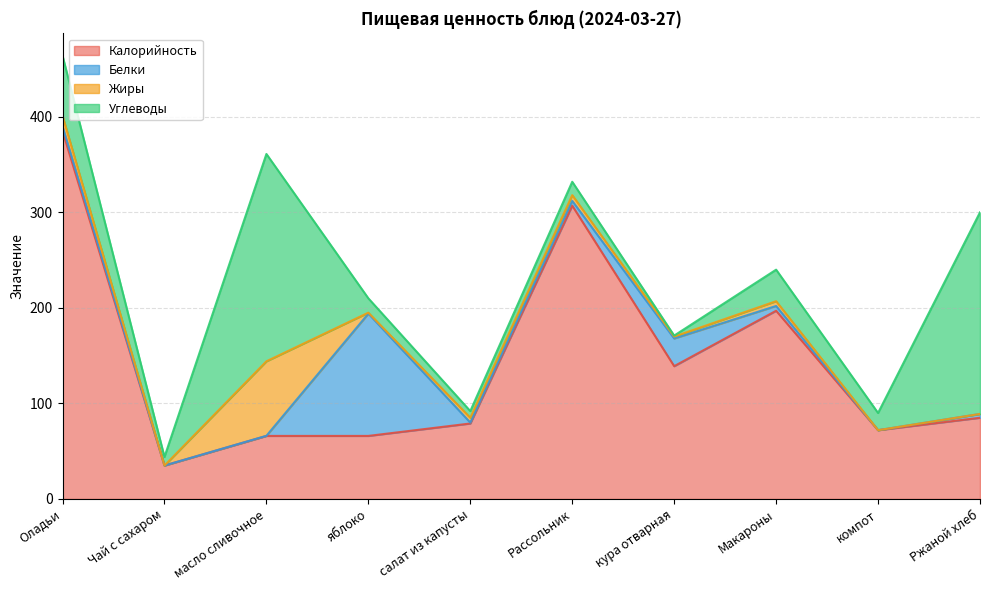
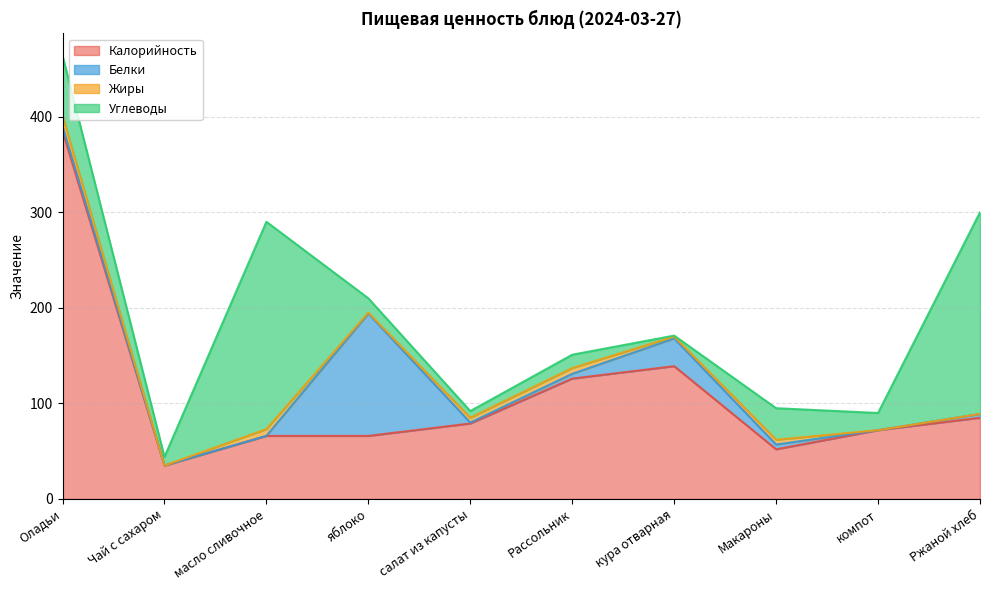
  {
    "Калорийность": {
      "Оладьи": 390,
      "яблоко": 70,
-     "Рассольник": 310,
+     "Рассольник": 130,
      "кура отварная": 140,
-     "Макароны": 200,
+     "Макароны": 50,
      "Ржаной хлеб": 90
    },
    "Белки": {
      "Оладьи": 10,
      "Рассольник": 10,
      "Макароны": 10
    },
    "Жиры": {
      "Оладьи": 10,
-     "масло сливочное": 80,
+     "масло сливочное": 10,
      "салат из капусты": 10,
      "Рассольник": 10,
      "Макароны": 10
    },
    "Углеводы": {
      "Оладьи": 60,
      "Чай с сахаром": 10,
      "масло сливочное": 220,
      "яблоко": 20,
      "салат из капусты": 10,
      "Рассольник": 10,
      "Макароны": 30,
      "компот": 20,
      "Ржаной хлеб": 210
    }
  }
